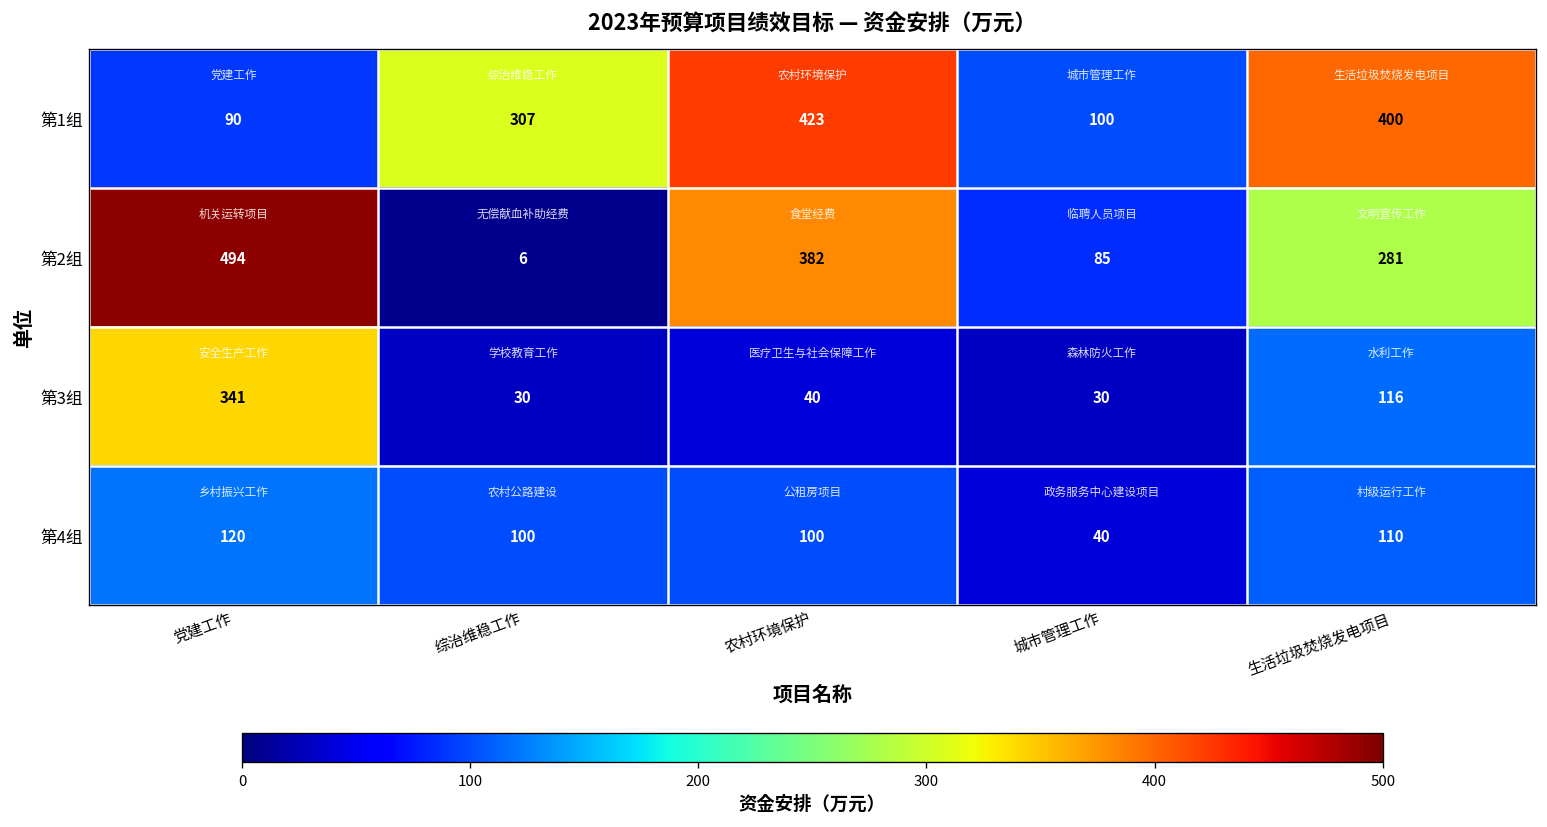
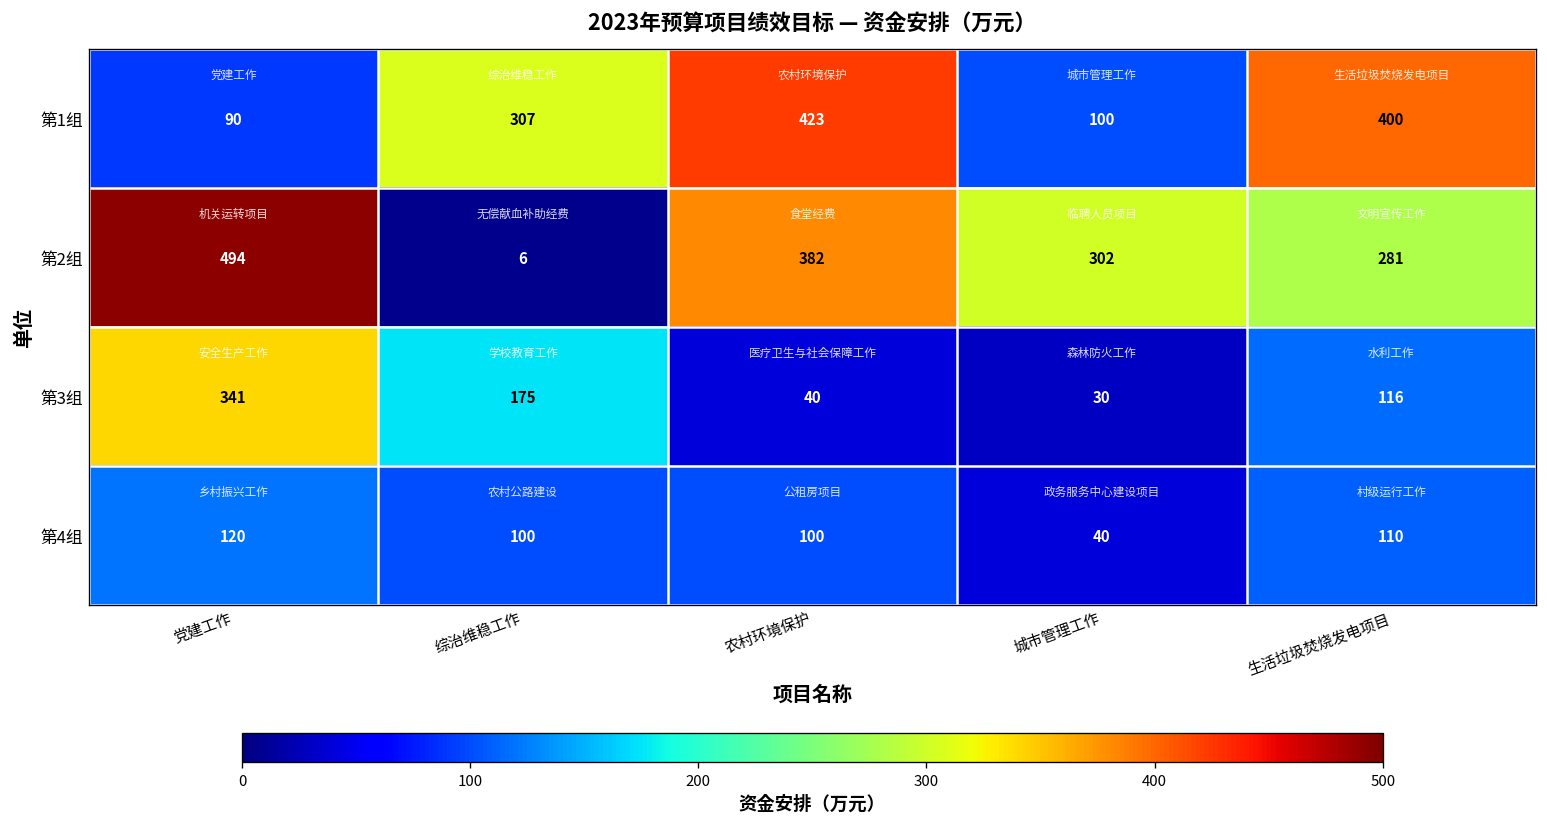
  {
    "第2组": {
-     "城市管理工作": 85
+     "城市管理工作": 302
    },
    "第3组": {
-     "综治维稳工作": 30
+     "综治维稳工作": 175
    }
  }
